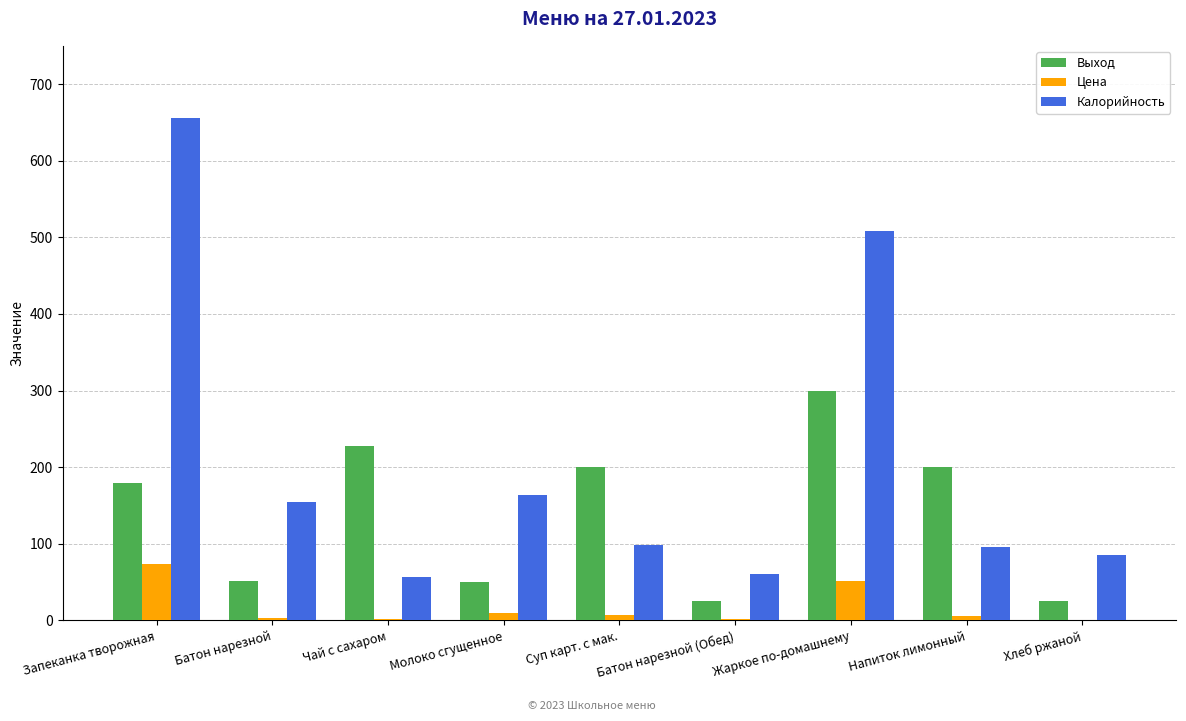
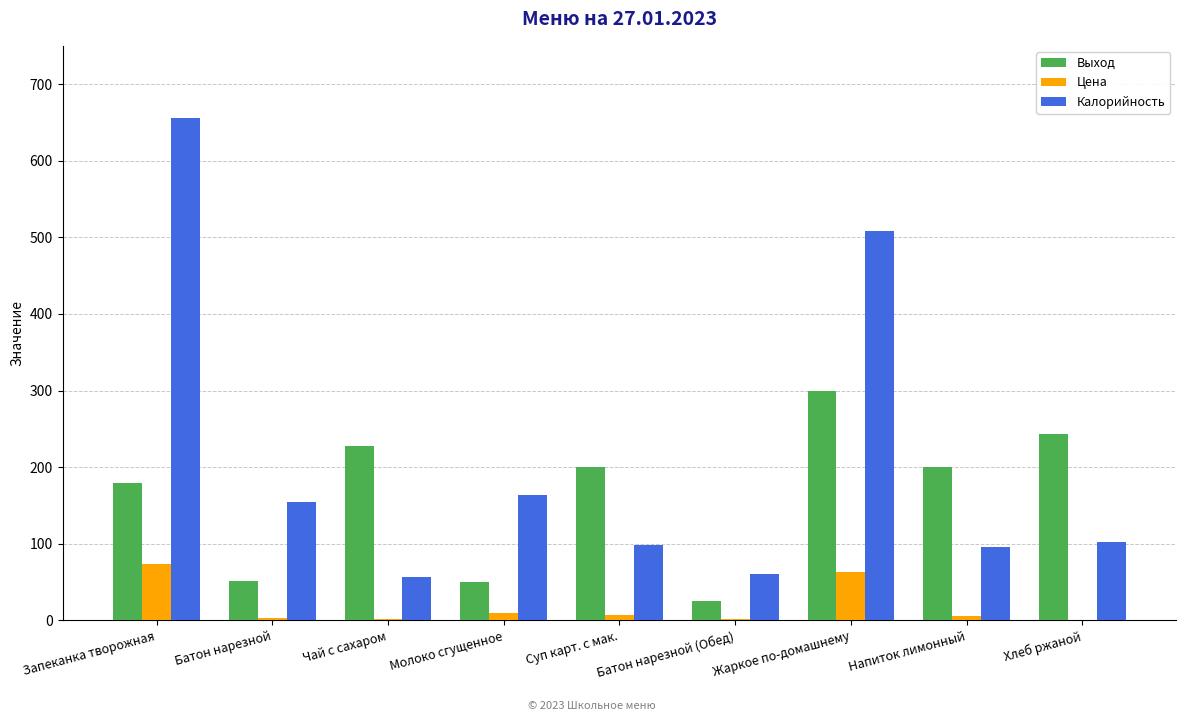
  {
    "Выход": {
      "Запеканка творожная": 180,
      "Батон нарезной": 50,
      "Чай с сахаром": 230,
      "Молоко сгущенное": 50,
      "Суп карт. с мак.": 200,
      "Батон нарезной (Обед)": 30,
      "Жаркое по-домашнему": 300,
      "Напиток лимонный": 200,
-     "Хлеб ржаной": 30
+     "Хлеб ржаной": 240
    },
    "Цена": {
      "Запеканка творожная": 70,
      "Молоко сгущенное": 10,
      "Суп карт. с мак.": 10,
-     "Жаркое по-домашнему": 50,
+     "Жаркое по-домашнему": 60,
      "Напиток лимонный": 10
    },
    "Калорийность": {
      "Запеканка творожная": 660,
      "Батон нарезной": 160,
      "Чай с сахаром": 60,
      "Молоко сгущенное": 160,
      "Суп карт. с мак.": 100,
      "Батон нарезной (Обед)": 60,
      "Жаркое по-домашнему": 510,
      "Напиток лимонный": 100,
-     "Хлеб ржаной": 90
+     "Хлеб ржаной": 100
    }
  }
